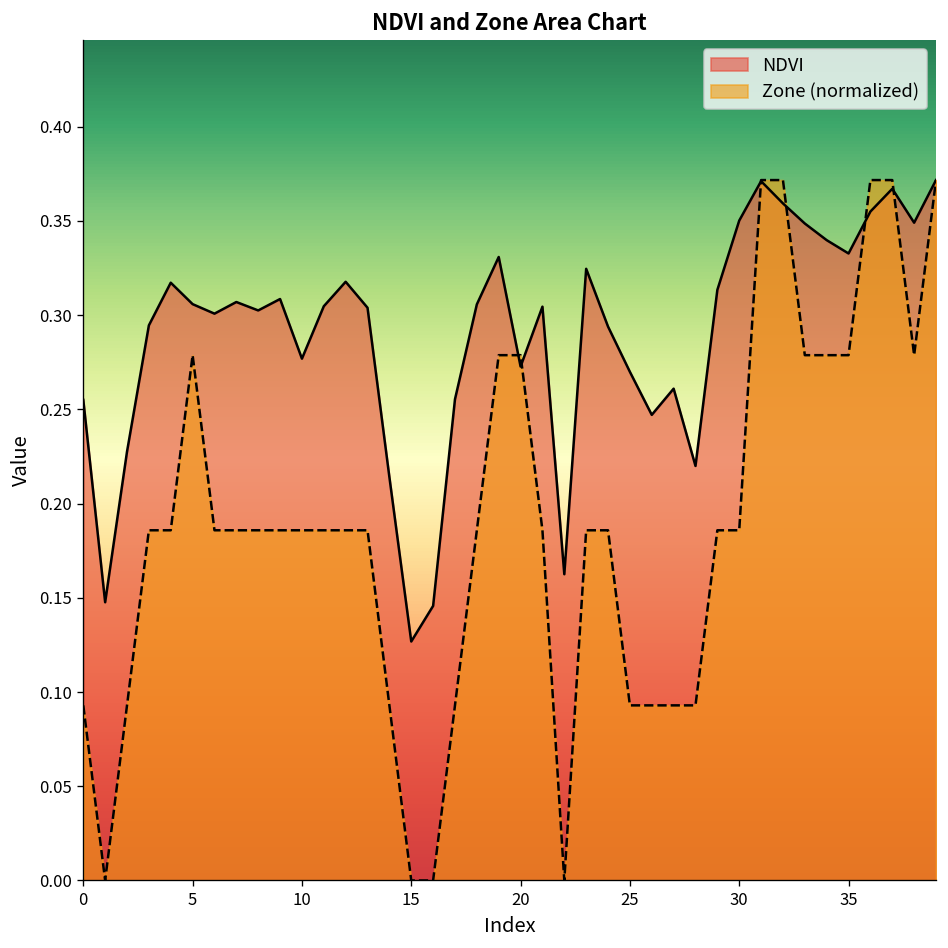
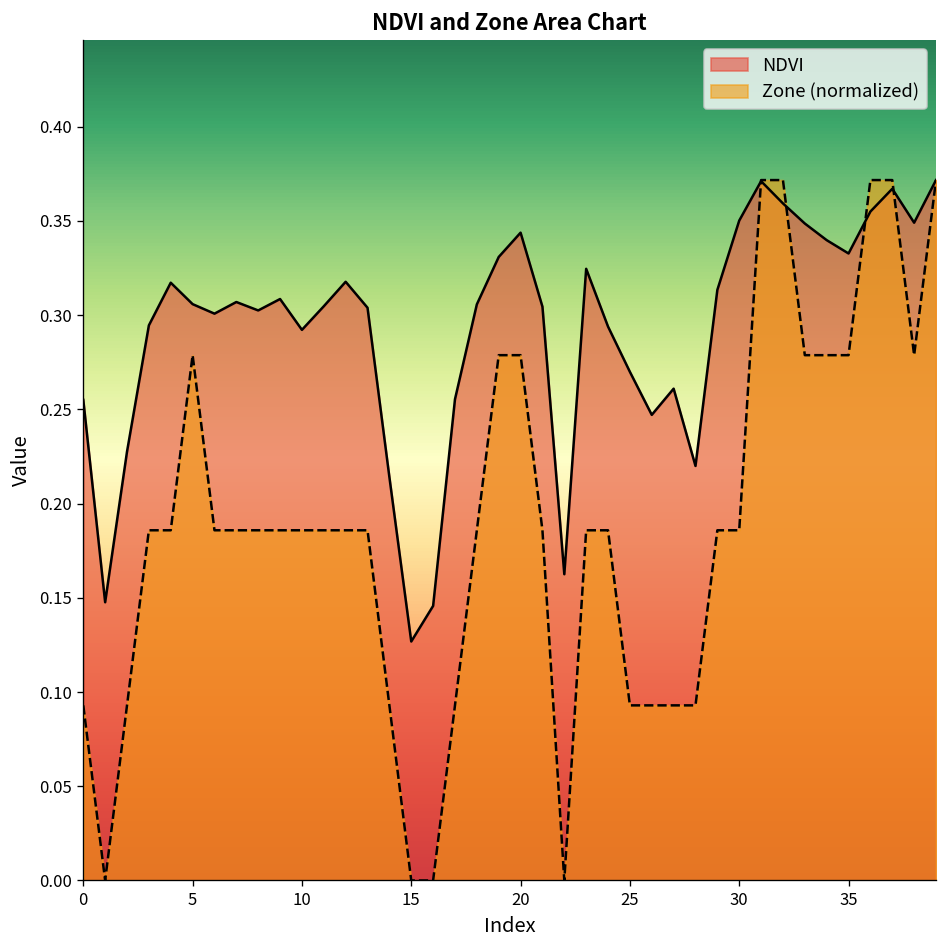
  {
    "NDVI": {
      "0": 0.255,
      "5": 0.306,
-     "10": 0.277,
+     "10": 0.292,
      "15": 0.127,
-     "20": 0.273,
+     "20": 0.344,
      "25": 0.270,
      "30": 0.350,
      "35": 0.333
    },
    "Zone (normalized)": {
      "0": 0.093,
      "5": 0.279,
      "10": 0.186,
      "15": 0.000,
      "20": 0.279,
      "25": 0.093,
      "30": 0.186,
      "35": 0.279
    }
  }
